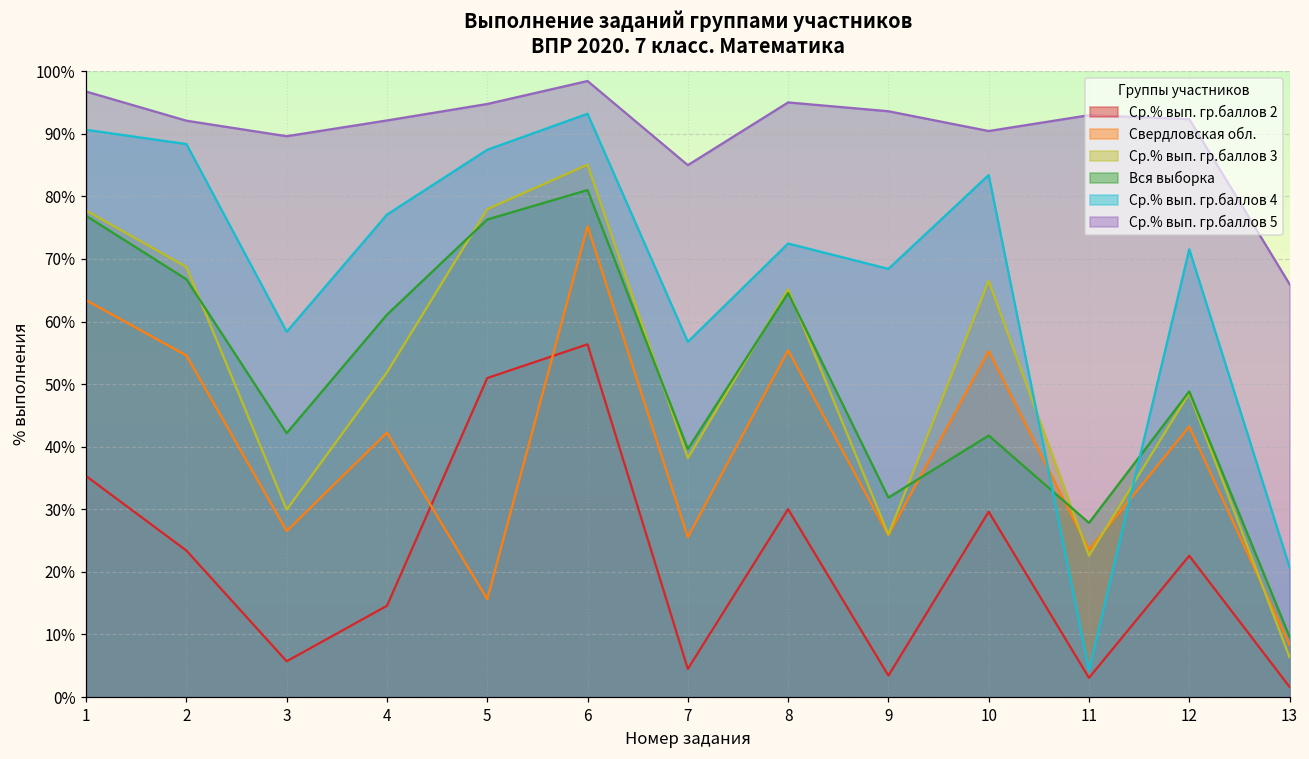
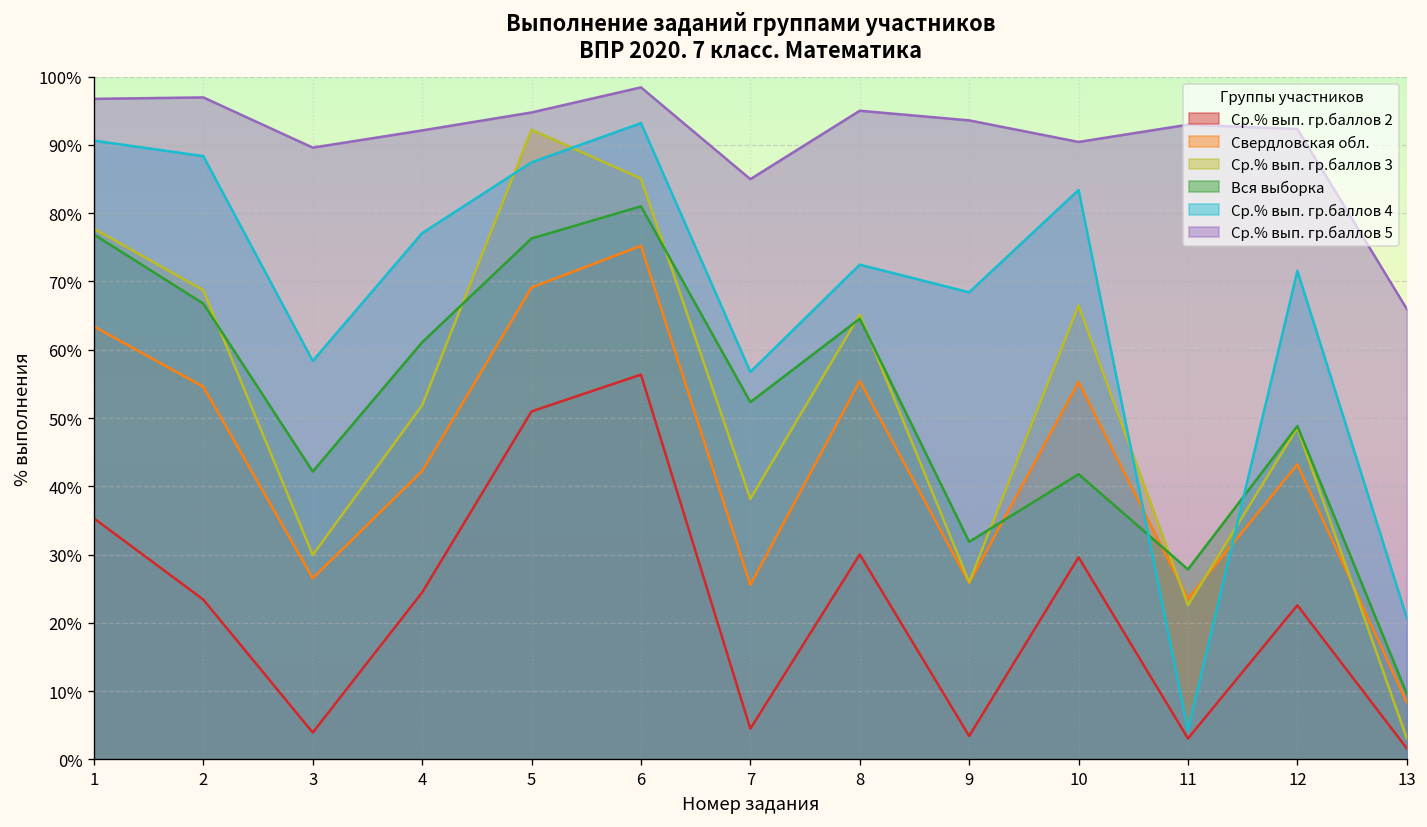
  {
    "Ср.% вып. гр.баллов 2": {
      "1": "35%",
      "2": "23%",
-     "3": "6%",
-     "4": "15%",
+     "3": "4%",
+     "4": "24%",
      "5": "51%",
      "6": "56%",
      "7": "5%",
      "8": "30%",
      "9": "3%",
      "10": "30%",
      "11": "3%",
      "12": "23%",
      "13": "2%"
    },
    "Свердловская обл.": {
      "1": "63%",
      "2": "55%",
      "3": "27%",
      "4": "42%",
-     "5": "16%",
+     "5": "69%",
      "6": "75%",
      "7": "26%",
      "8": "55%",
      "10": "55%",
      "11": "24%",
      "12": "43%",
      "13": "8%"
    },
    "Ср.% вып. гр.баллов 3": {
      "1": "78%",
      "2": "69%",
      "3": "30%",
      "4": "52%",
-     "5": "78%",
+     "5": "92%",
      "6": "85%",
      "7": "38%",
      "8": "65%",
      "10": "66%",
      "11": "23%",
-     "13": "6%"
+     "13": "3%"
    },
    "Вся выборка": {
      "1": "77%",
      "2": "67%",
      "3": "42%",
      "4": "61%",
      "5": "76%",
      "6": "81%",
-     "7": "40%",
+     "7": "52%",
      "8": "65%",
      "9": "32%",
      "10": "42%",
      "11": "28%",
      "13": "10%"
    },
    "Ср.% вып. гр.баллов 4": {
      "1": "91%",
      "2": "88%",
      "3": "58%",
      "4": "77%",
      "5": "87%",
      "6": "93%",
      "7": "57%",
      "8": "72%",
      "9": "68%",
      "10": "83%",
      "11": "4%",
      "12": "72%",
      "13": "21%"
    },
    "Ср.% вып. гр.баллов 5": {
      "1": "97%",
-     "2": "92%",
+     "2": "97%",
      "3": "90%",
      "4": "92%",
      "5": "95%",
      "6": "98%",
      "7": "85%",
      "8": "95%",
      "9": "94%",
      "10": "90%",
      "13": "66%"
    }
  }
